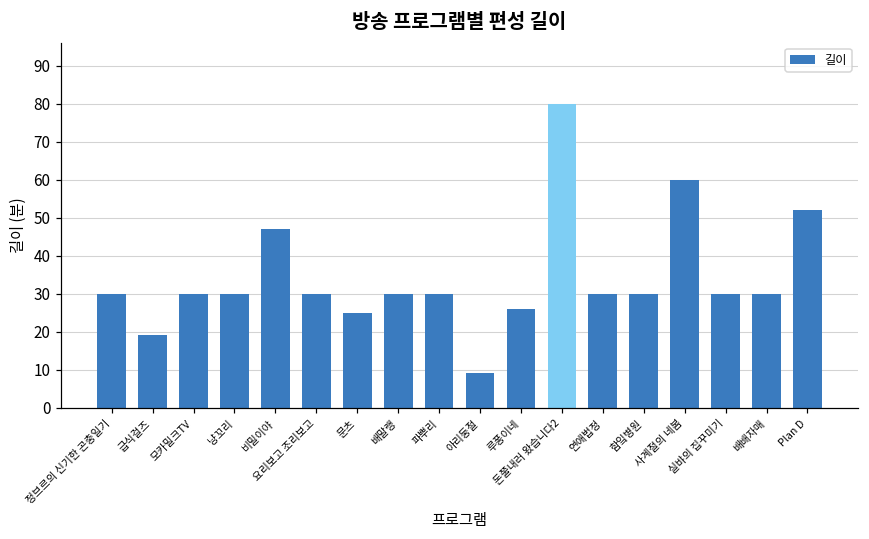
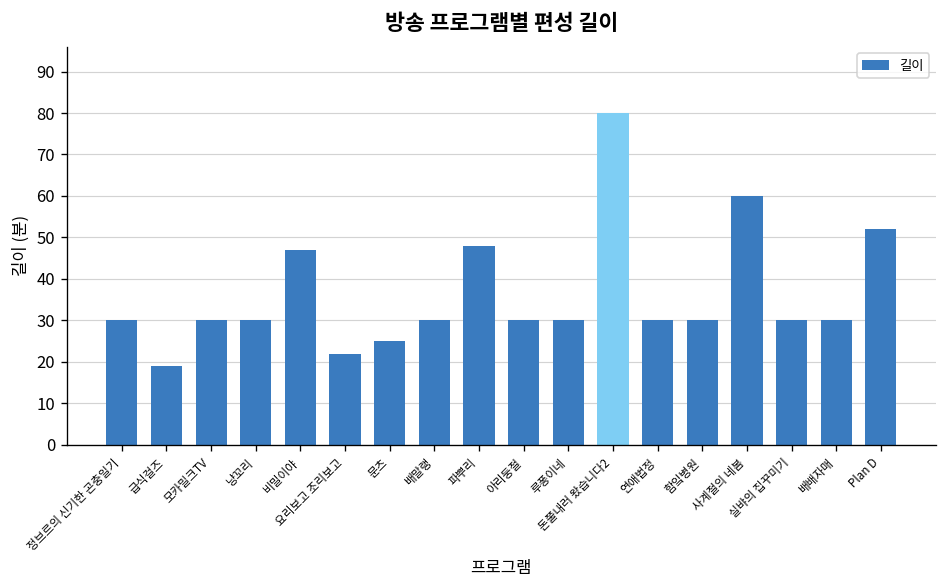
  {
    "정브르의 신기한 곤충일기": 30,
    "급식걸즈": 19,
    "모카밀크TV": 30,
    "냥꼬리": 30,
    "비밀이야": 47,
-   "요리보고 조리보고": 30,
+   "요리보고 조리보고": 22,
    "문츠": 25,
    "배말랭": 30,
-   "파뿌리": 30,
-   "아리둥절": 9,
-   "루퐁이네": 26,
+   "파뿌리": 48,
+   "아리둥절": 30,
+   "루퐁이네": 30,
    "돈쭐내러 왔습니다2": 80,
    "연애법정": 30,
    "함잌병원": 30,
    "사계절의 네봄": 60,
    "실뱌의 집꾸미기": 30,
    "배배자매": 30,
    "Plan D": 52
  }
